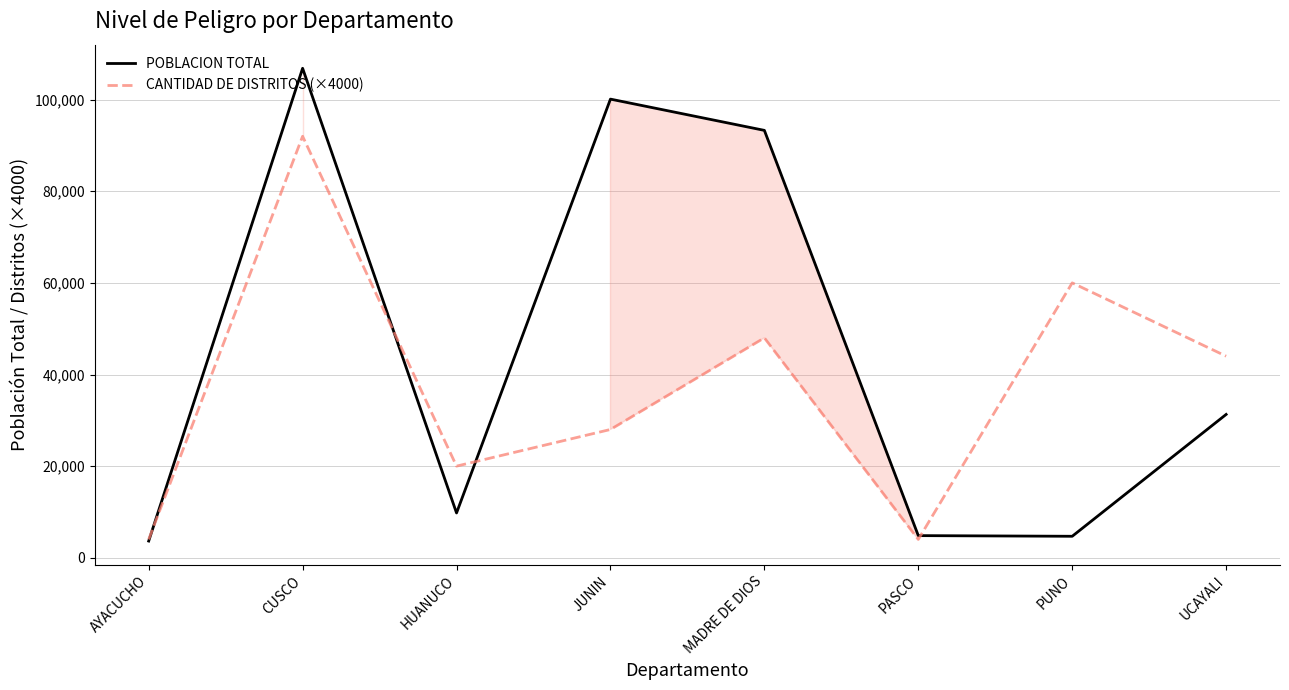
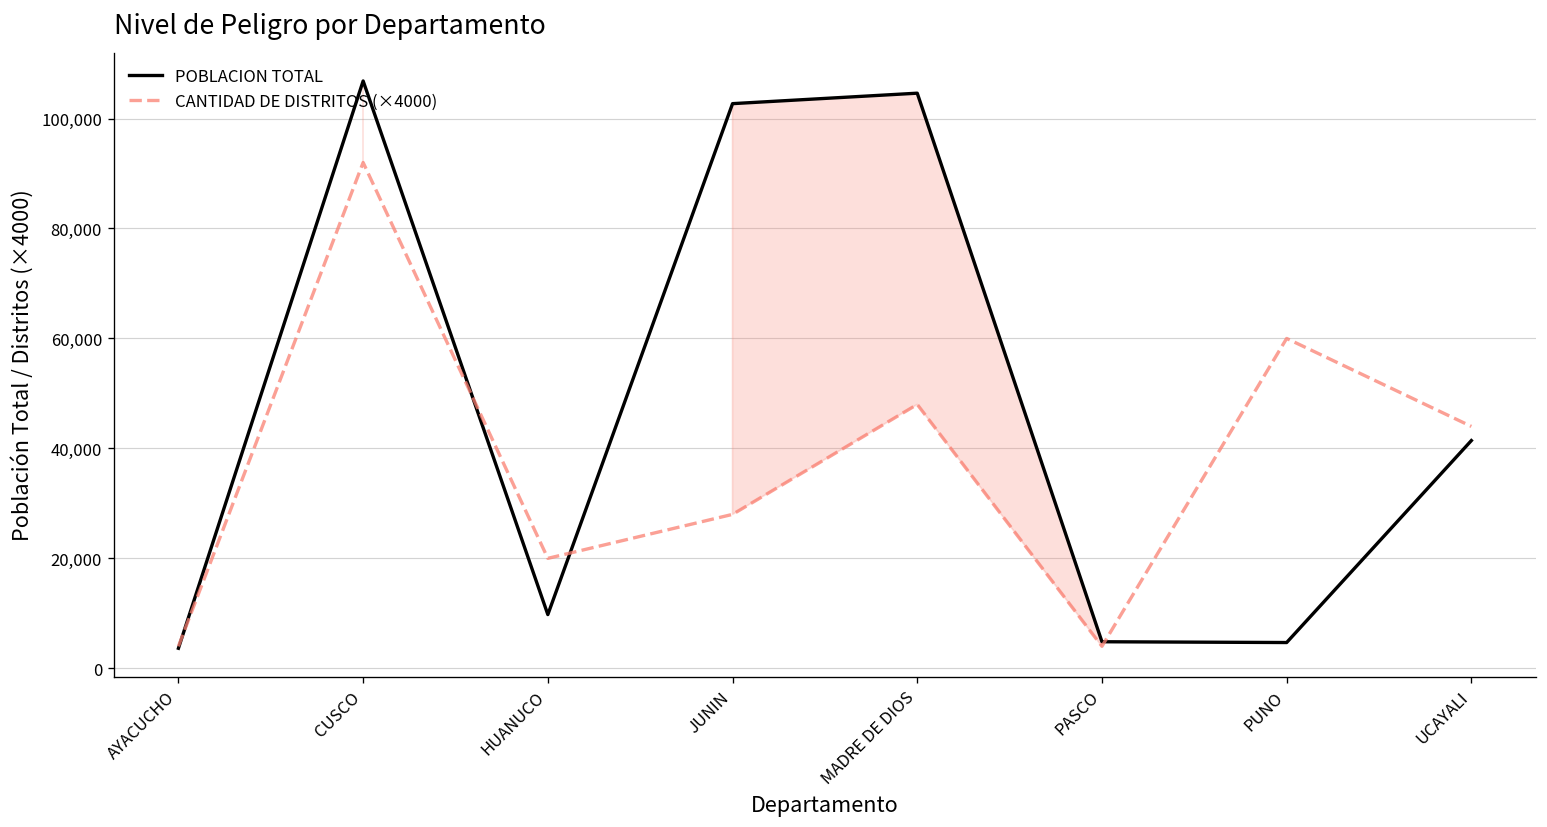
  {
    "POBLACION TOTAL": {
      "CUSCO": "107,000",
      "HUANUCO": "10,000",
-     "JUNIN": "100,000",
-     "MADRE DE DIOS": "93,000",
+     "JUNIN": "103,000",
+     "MADRE DE DIOS": "105,000",
      "PASCO": "5,000",
      "PUNO": "5,000",
-     "UCAYALI": "31,000"
+     "UCAYALI": "41,000"
    },
    "CANTIDAD DE DISTRITOS (×4000)": {
      "CUSCO": "92,000",
      "HUANUCO": "20,000",
      "JUNIN": "28,000",
      "MADRE DE DIOS": "48,000",
      "PASCO": "4,000",
      "PUNO": "60,000",
      "UCAYALI": "44,000"
    }
  }
